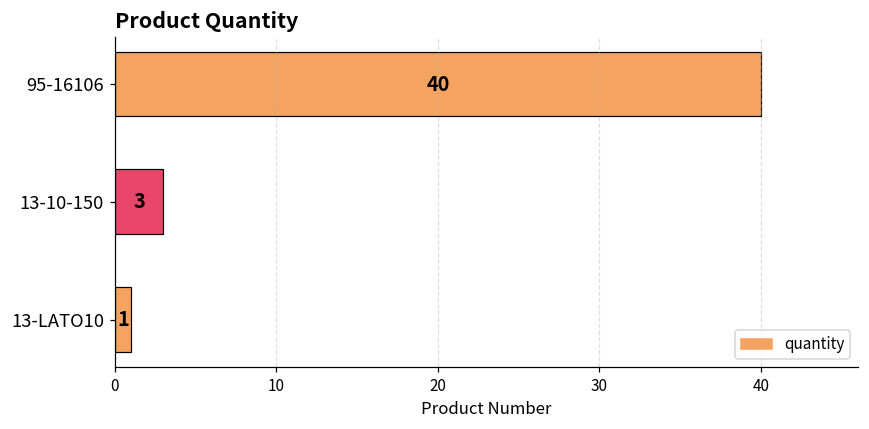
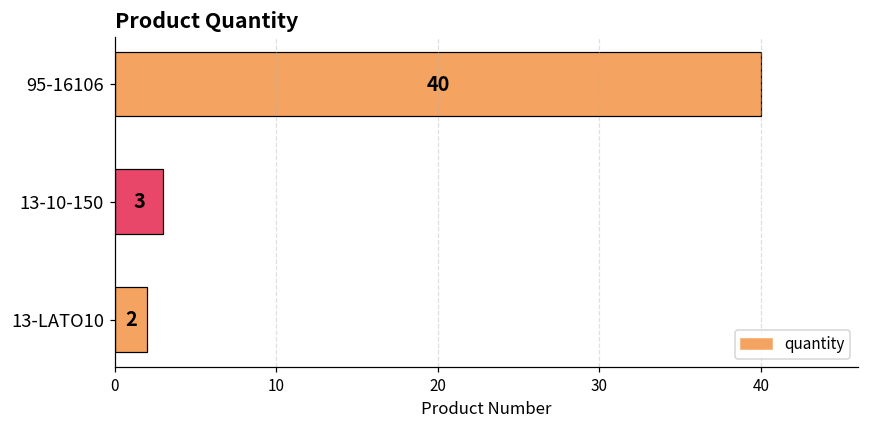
  {
    "95-16106": 40,
    "13-10-150": 3,
-   "13-LATO10": 1
+   "13-LATO10": 2
  }
